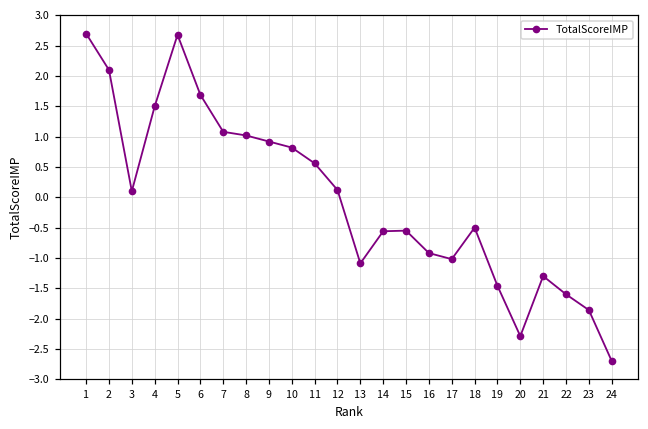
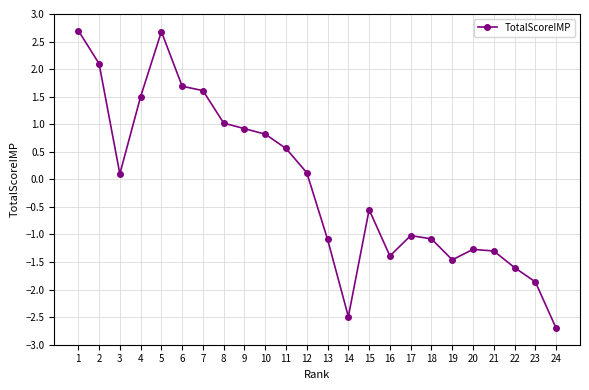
  {
    "1": 2.7,
    "2": 2.1,
    "3": 0.1,
    "4": 1.5,
    "5": 2.7,
    "6": 1.7,
-   "7": 1.1,
+   "7": 1.6,
    "8": 1.0,
    "9": 0.9,
    "10": 0.8,
    "11": 0.6,
    "12": 0.1,
    "13": -1.1,
-   "14": -0.6,
+   "14": -2.5,
    "15": -0.6,
-   "16": -0.9,
+   "16": -1.4,
    "17": -1.0,
-   "18": -0.5,
+   "18": -1.1,
    "19": -1.5,
-   "20": -2.3,
+   "20": -1.3,
    "21": -1.3,
    "22": -1.6,
    "23": -1.9,
    "24": -2.7
  }
